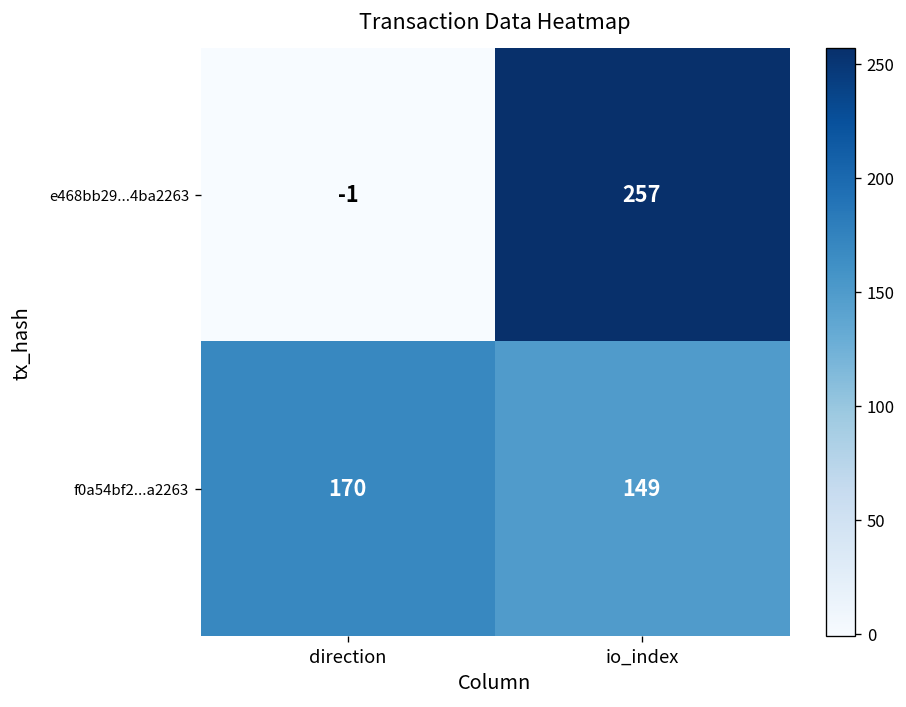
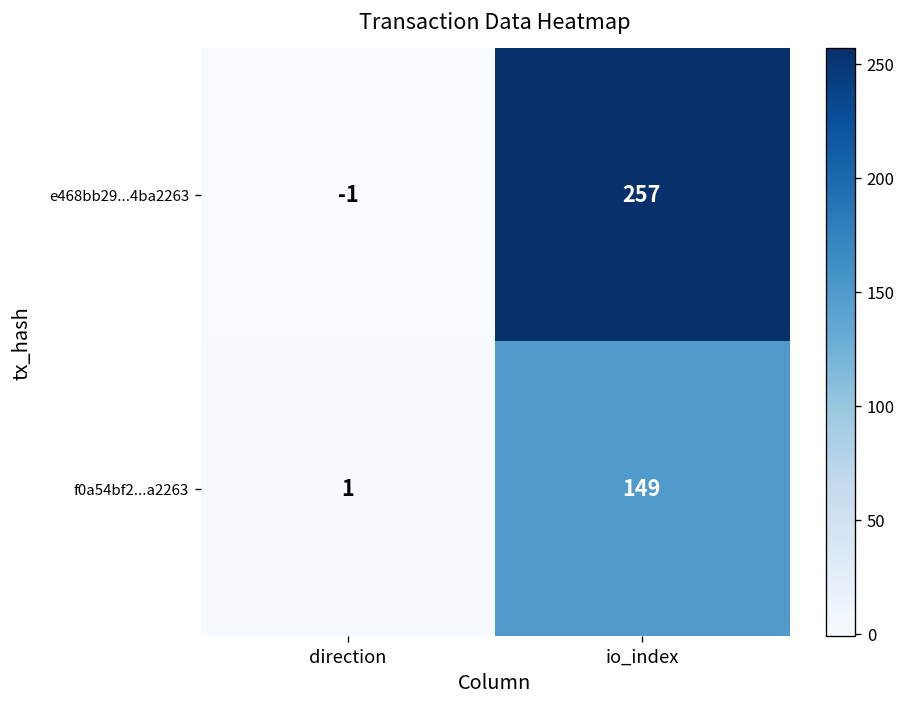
  {
    "e468bb29...4ba2263": {
      "direction": -1,
      "io_index": 257
    },
    "f0a54bf2...a2263": {
-     "direction": 170,
+     "direction": 1,
      "io_index": 149
    }
  }
